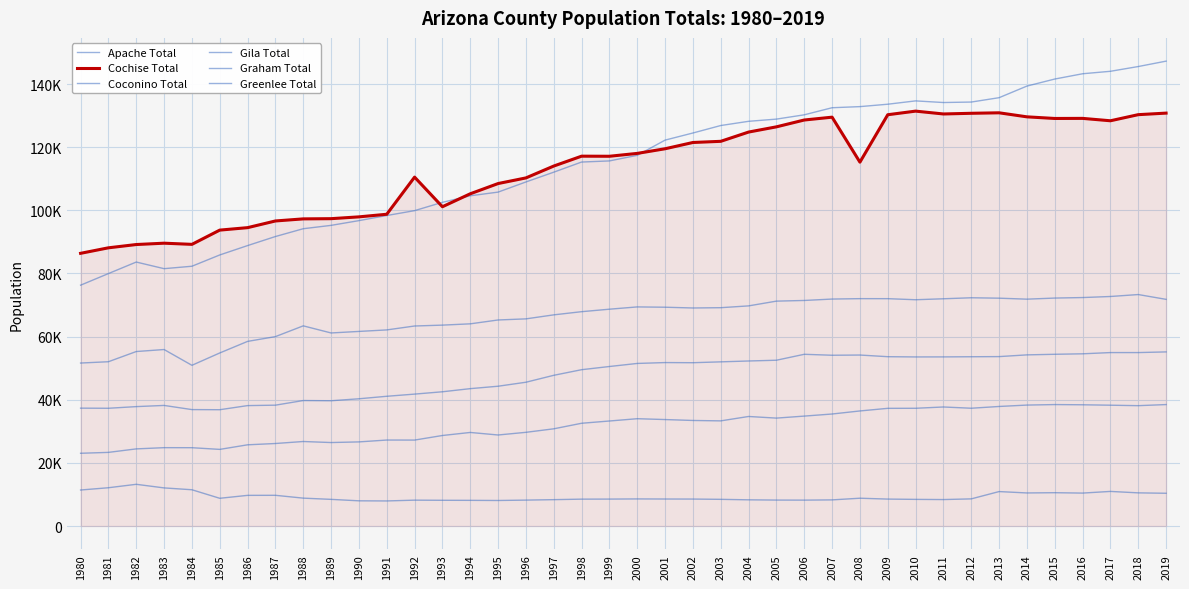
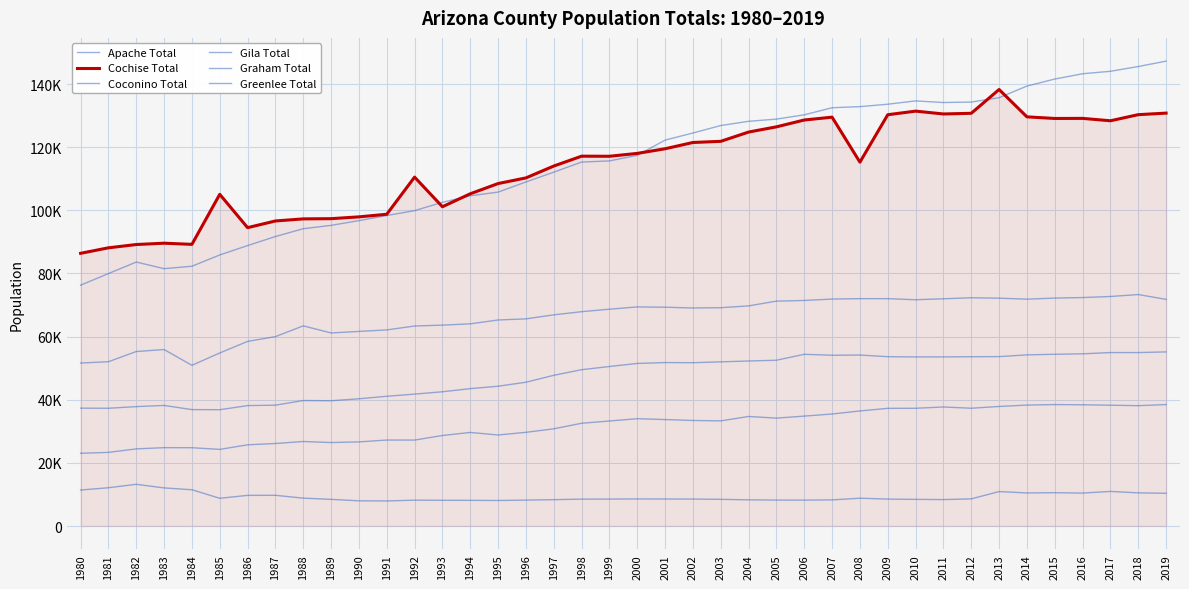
  {
    "Cochise Total": {
      "1980": 86000,
      "1981": 88000,
      "1982": 89000,
      "1983": 90000,
      "1984": 89000,
-     "1985": 94000,
+     "1985": 105000,
      "1986": 95000,
      "1987": 97000,
      "1988": 97000,
      "1989": 97000,
      "1990": 98000,
      "1992": 111000,
      "1993": 101000,
      "1995": 108000,
      "1996": 110000,
      "1997": 114000,
      "1998": 117000,
      "1999": 117000,
      "2001": 120000,
      "2002": 122000,
      "2003": 122000,
      "2004": 125000,
      "2005": 126000,
      "2006": 129000,
      "2007": 130000,
      "2008": 115000,
      "2009": 130000,
      "2010": 131000,
      "2011": 131000,
      "2012": 131000,
-     "2013": 131000,
+     "2013": 138000,
      "2014": 130000,
      "2015": 129000,
      "2016": 129000,
      "2017": 128000,
      "2018": 130000,
      "2019": 131000
    }
  }
